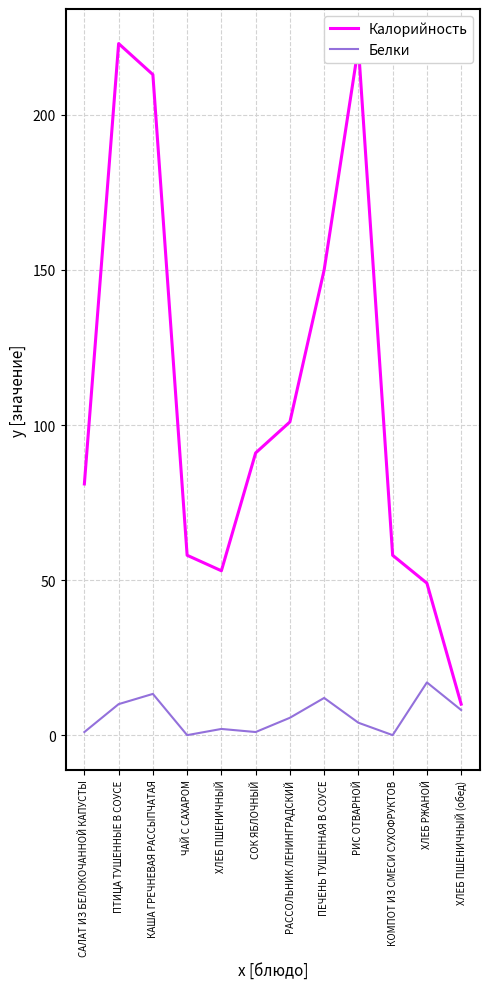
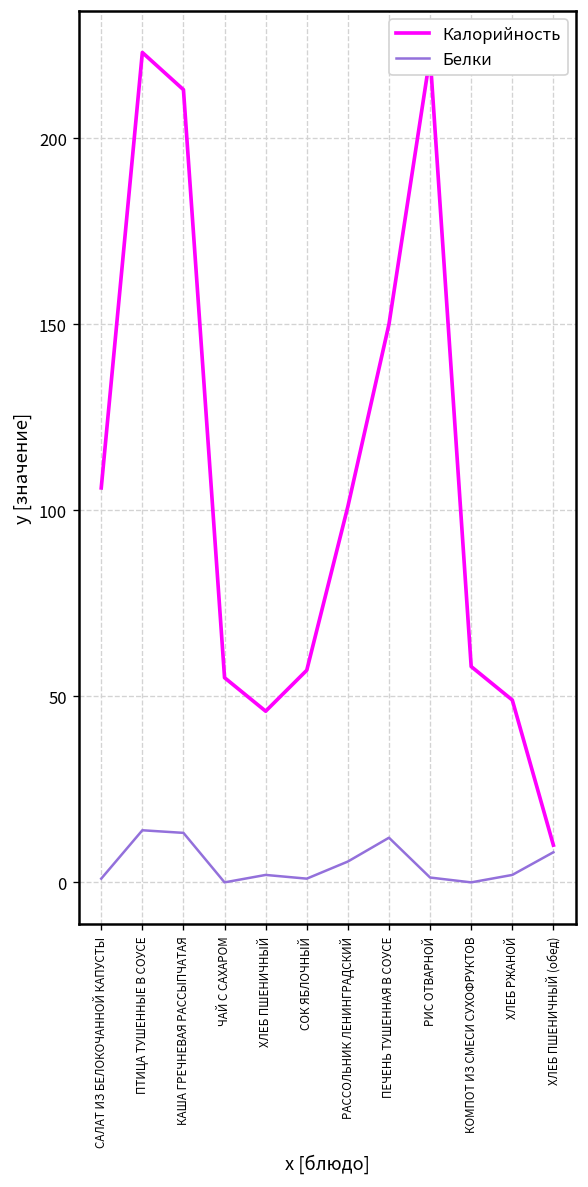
  {
    "Калорийность": {
-     "САЛАТ ИЗ БЕЛОКОЧАННОЙ КАПУСТЫ": 81,
+     "САЛАТ ИЗ БЕЛОКОЧАННОЙ КАПУСТЫ": 106,
      "ПТИЦА ТУШЕННЫЕ В СОУСЕ": 223,
      "КАША ГРЕЧНЕВАЯ РАССЫПЧАТАЯ": 213,
-     "ЧАЙ С САХАРОМ": 58,
-     "ХЛЕБ ПШЕНИЧНЫЙ": 53,
-     "СОК ЯБЛОЧНЫЙ": 91,
+     "ЧАЙ С САХАРОМ": 55,
+     "ХЛЕБ ПШЕНИЧНЫЙ": 46,
+     "СОК ЯБЛОЧНЫЙ": 57,
      "РАССОЛЬНИК ЛЕНИНГРАДСКИЙ": 101,
      "ПЕЧЕНЬ ТУШЕННАЯ В СОУСЕ": 150,
      "КОМПОТ ИЗ СМЕСИ СУХОФРУКТОВ": 58,
      "ХЛЕБ РЖАНОЙ": 49,
      "ХЛЕБ ПШЕНИЧНЫЙ (обед)": 10
    },
    "Белки": {
      "САЛАТ ИЗ БЕЛОКОЧАННОЙ КАПУСТЫ": 1,
-     "ПТИЦА ТУШЕННЫЕ В СОУСЕ": 10,
+     "ПТИЦА ТУШЕННЫЕ В СОУСЕ": 14,
      "КАША ГРЕЧНЕВАЯ РАССЫПЧАТАЯ": 13,
      "ЧАЙ С САХАРОМ": 0,
      "ХЛЕБ ПШЕНИЧНЫЙ": 2,
      "СОК ЯБЛОЧНЫЙ": 1,
      "РАССОЛЬНИК ЛЕНИНГРАДСКИЙ": 6,
      "ПЕЧЕНЬ ТУШЕННАЯ В СОУСЕ": 12,
-     "РИС ОТВАРНОЙ": 4,
+     "РИС ОТВАРНОЙ": 1,
      "КОМПОТ ИЗ СМЕСИ СУХОФРУКТОВ": 0,
-     "ХЛЕБ РЖАНОЙ": 17,
+     "ХЛЕБ РЖАНОЙ": 2,
      "ХЛЕБ ПШЕНИЧНЫЙ (обед)": 8
    }
  }
